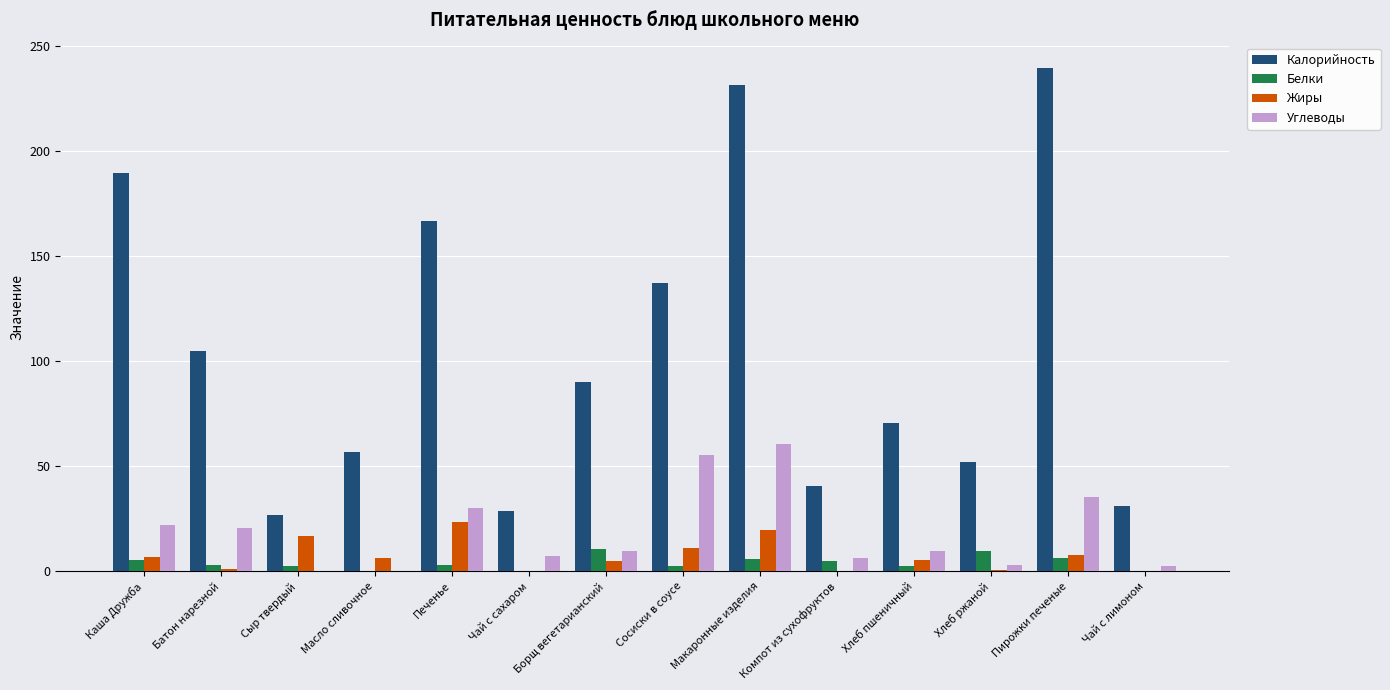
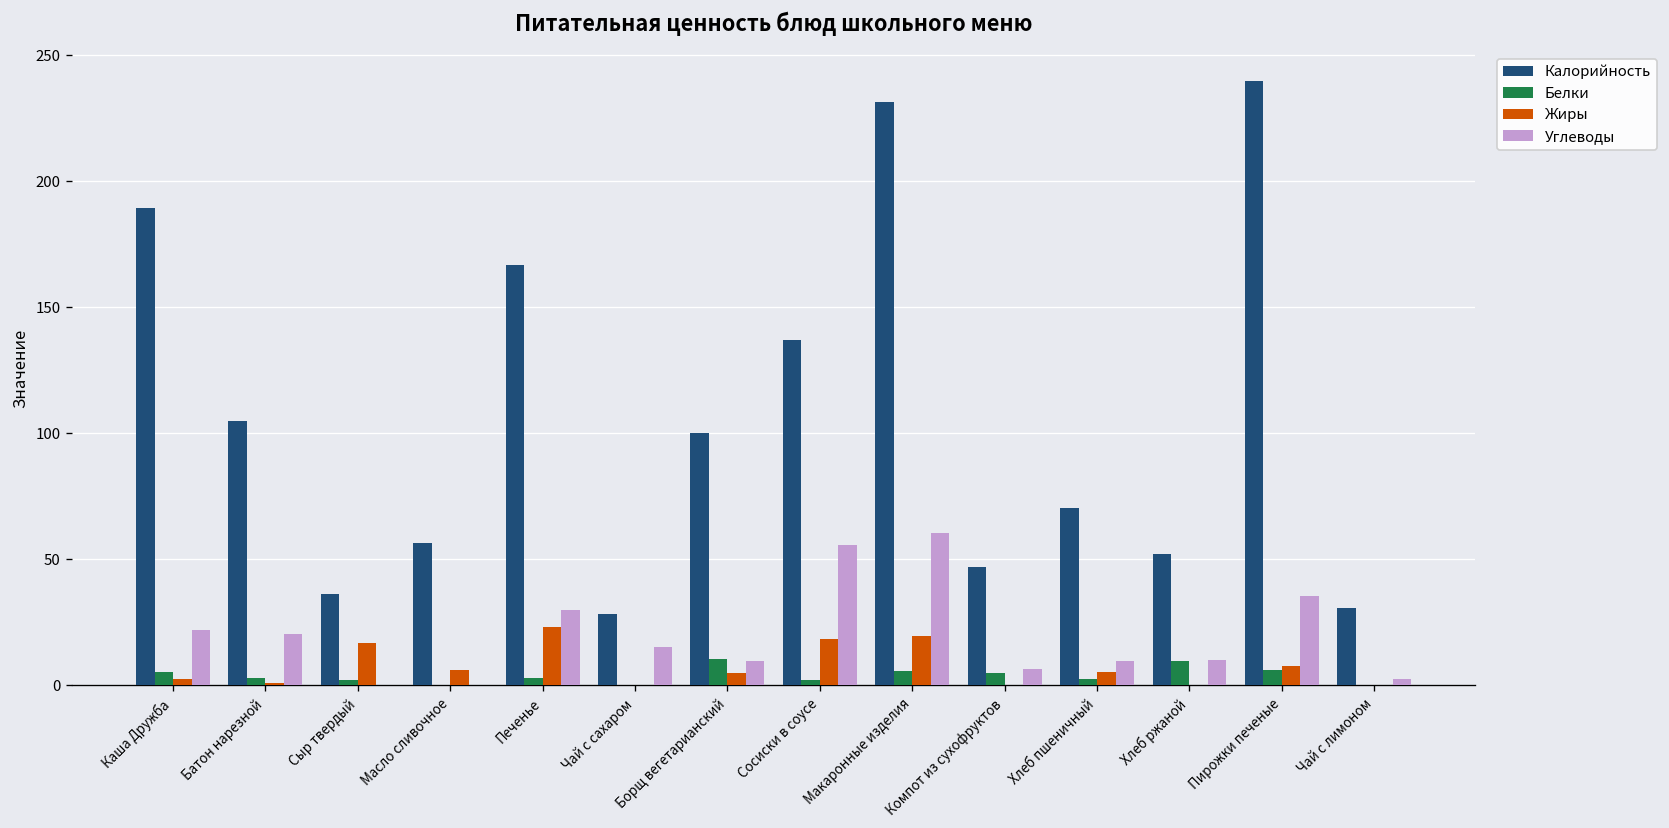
  {
    "Калорийность": {
      "Каша Дружба": 190,
      "Батон нарезной": 105,
-     "Сыр твердый": 27,
+     "Сыр твердый": 36,
      "Масло сливочное": 57,
      "Печенье": 167,
      "Чай с сахаром": 28,
-     "Борщ вегетарианский": 90,
+     "Борщ вегетарианский": 100,
      "Сосиски в соусе": 137,
      "Макаронные изделия": 231,
-     "Компот из сухофруктов": 40,
+     "Компот из сухофруктов": 47,
      "Хлеб пшеничный": 71,
      "Хлеб ржаной": 52,
      "Пирожки печеные": 240,
      "Чай с лимоном": 31
    },
    "Белки": {
      "Каша Дружба": 5,
      "Батон нарезной": 3,
      "Сыр твердый": 2,
      "Печенье": 3,
      "Борщ вегетарианский": 10,
      "Сосиски в соусе": 2,
      "Макаронные изделия": 6,
      "Компот из сухофруктов": 5,
      "Хлеб пшеничный": 2,
      "Хлеб ржаной": 10,
      "Пирожки печеные": 6
    },
    "Жиры": {
-     "Каша Дружба": 7,
+     "Каша Дружба": 3,
      "Сыр твердый": 17,
      "Масло сливочное": 6,
      "Печенье": 23,
      "Чай с сахаром": 0,
      "Борщ вегетарианский": 5,
-     "Сосиски в соусе": 11,
+     "Сосиски в соусе": 18,
      "Макаронные изделия": 20,
      "Компот из сухофруктов": 0,
      "Хлеб пшеничный": 6,
      "Пирожки печеные": 8,
      "Чай с лимоном": 0
    },
    "Углеводы": {
      "Каша Дружба": 22,
      "Батон нарезной": 21,
      "Сыр твердый": 0,
      "Печенье": 30,
-     "Чай с сахаром": 7,
+     "Чай с сахаром": 15,
      "Борщ вегетарианский": 10,
      "Сосиски в соусе": 56,
      "Макаронные изделия": 60,
      "Компот из сухофруктов": 6,
      "Хлеб пшеничный": 10,
-     "Хлеб ржаной": 3,
+     "Хлеб ржаной": 10,
      "Пирожки печеные": 35,
      "Чай с лимоном": 3
    }
  }
